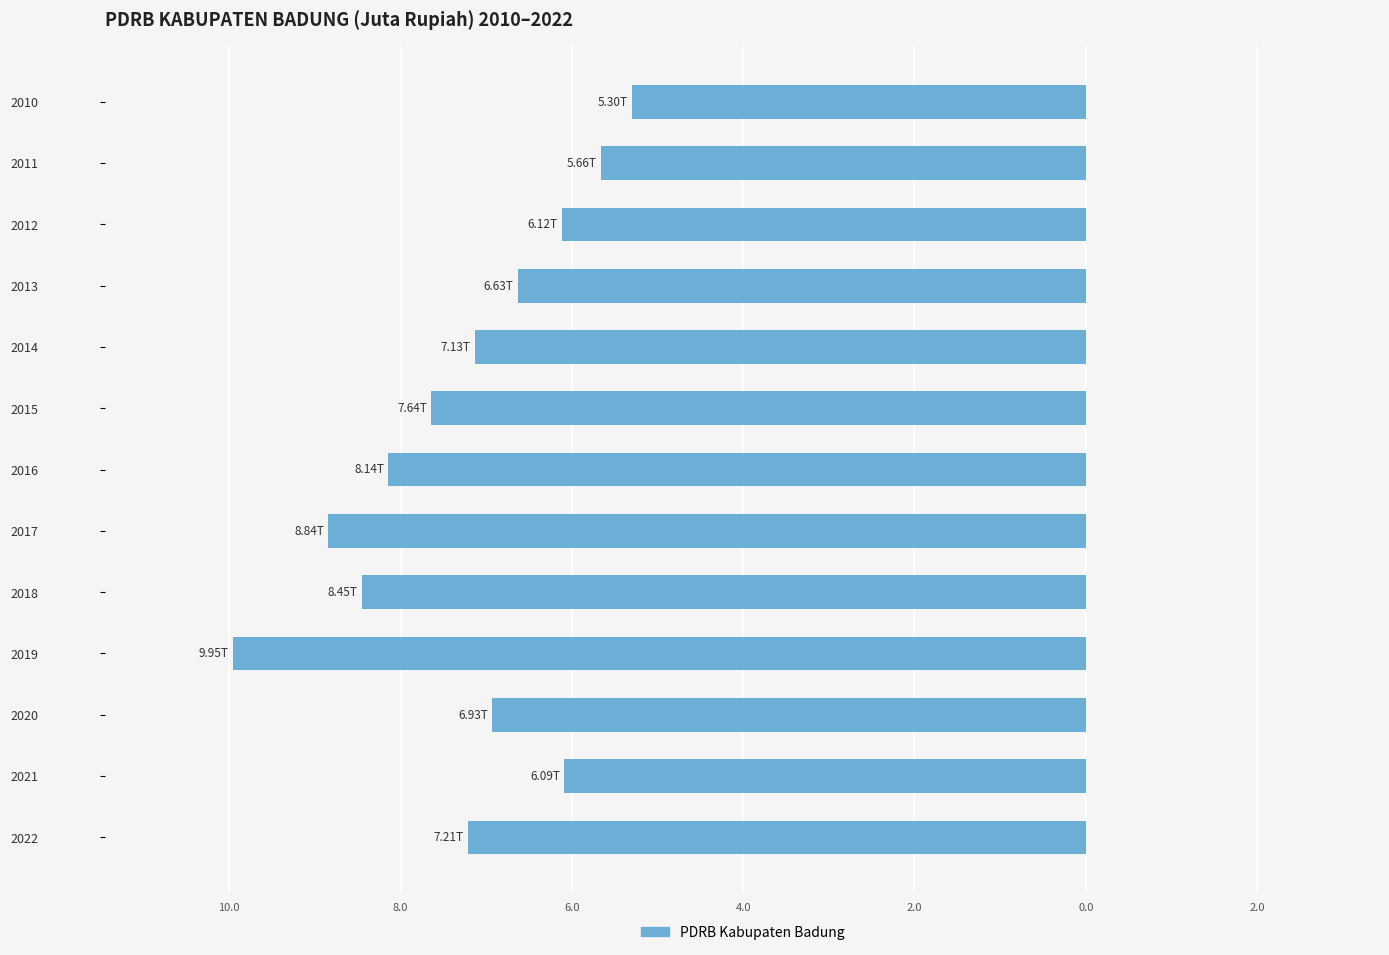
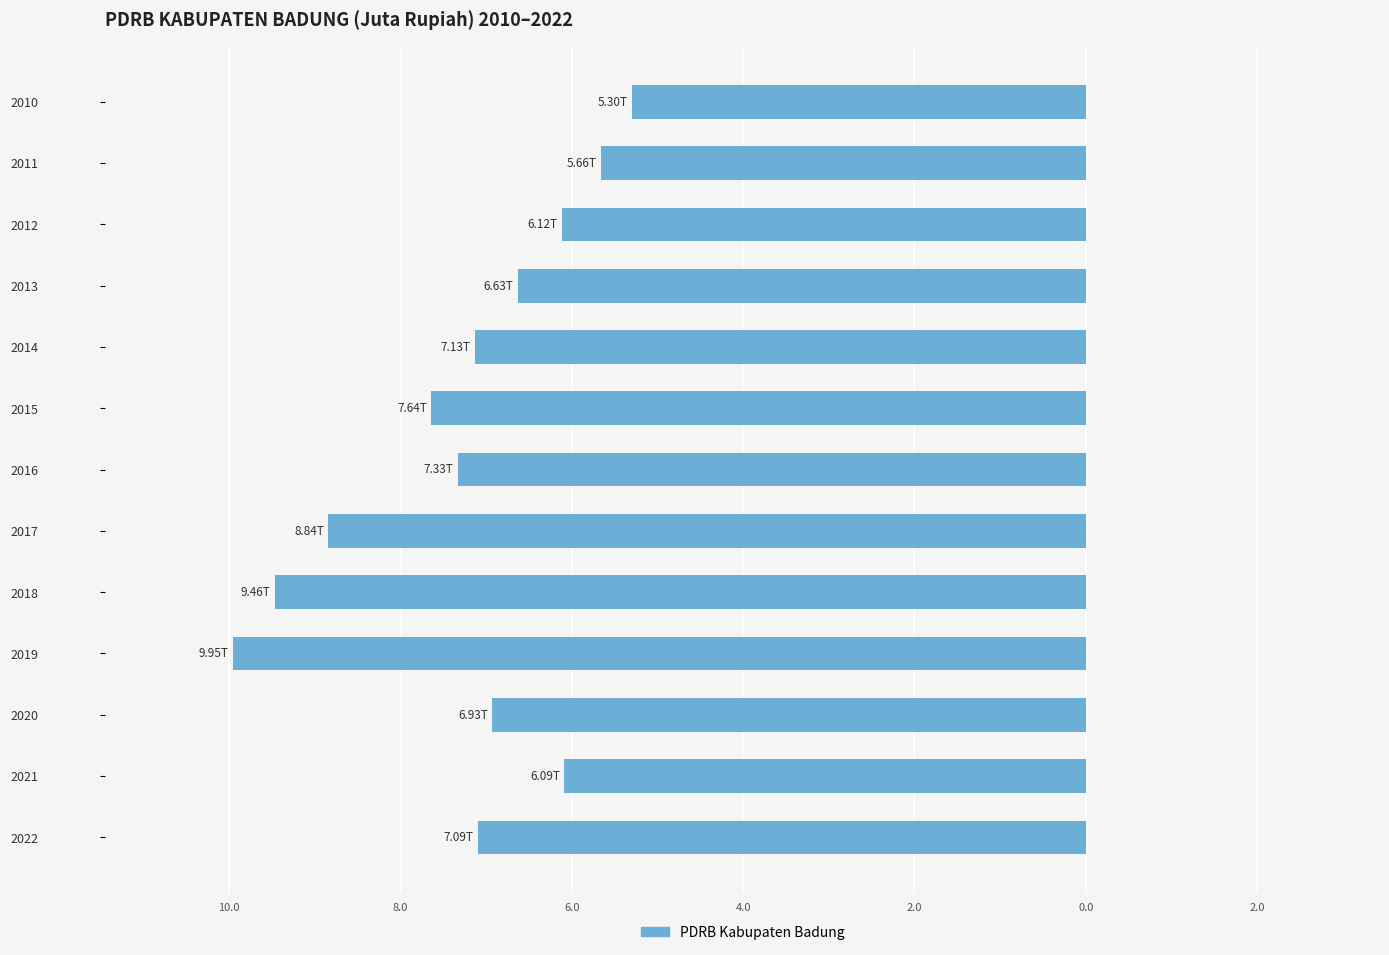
  {
-   "2016": "8.14T",
-   "2018": "8.45T",
-   "2022": "7.21T"
+   "2016": "7.33T",
+   "2018": "9.46T",
+   "2022": "7.09T"
  }
